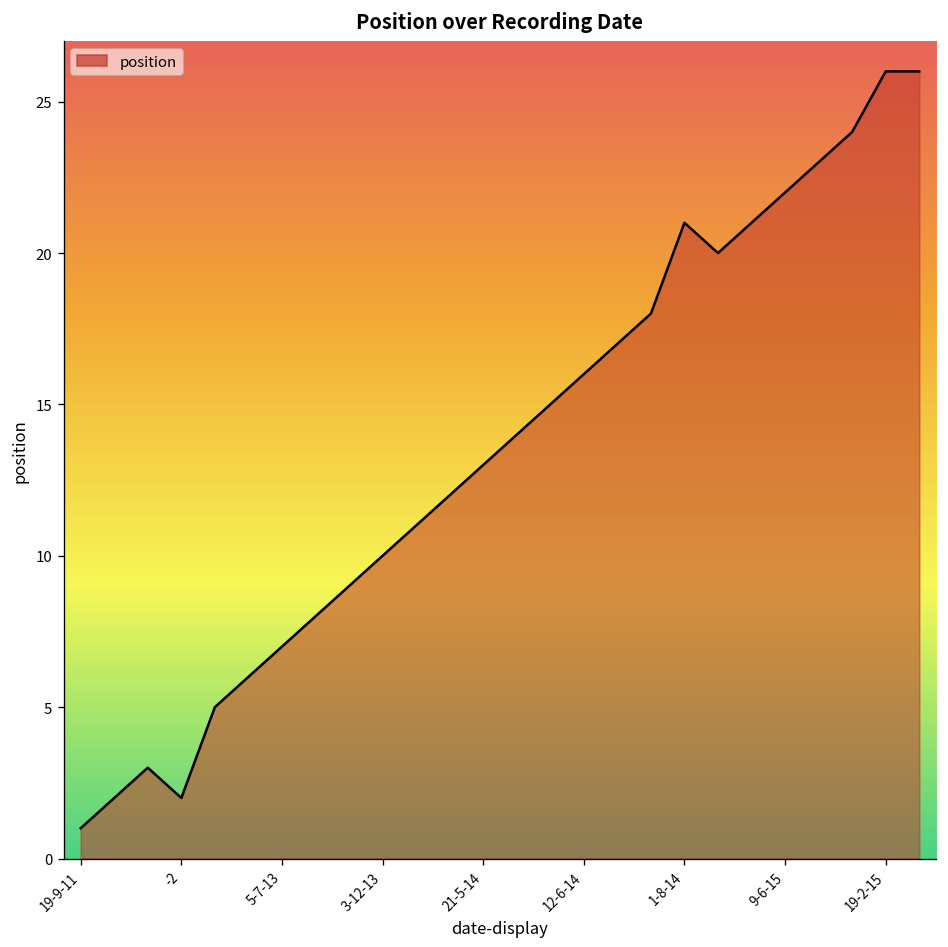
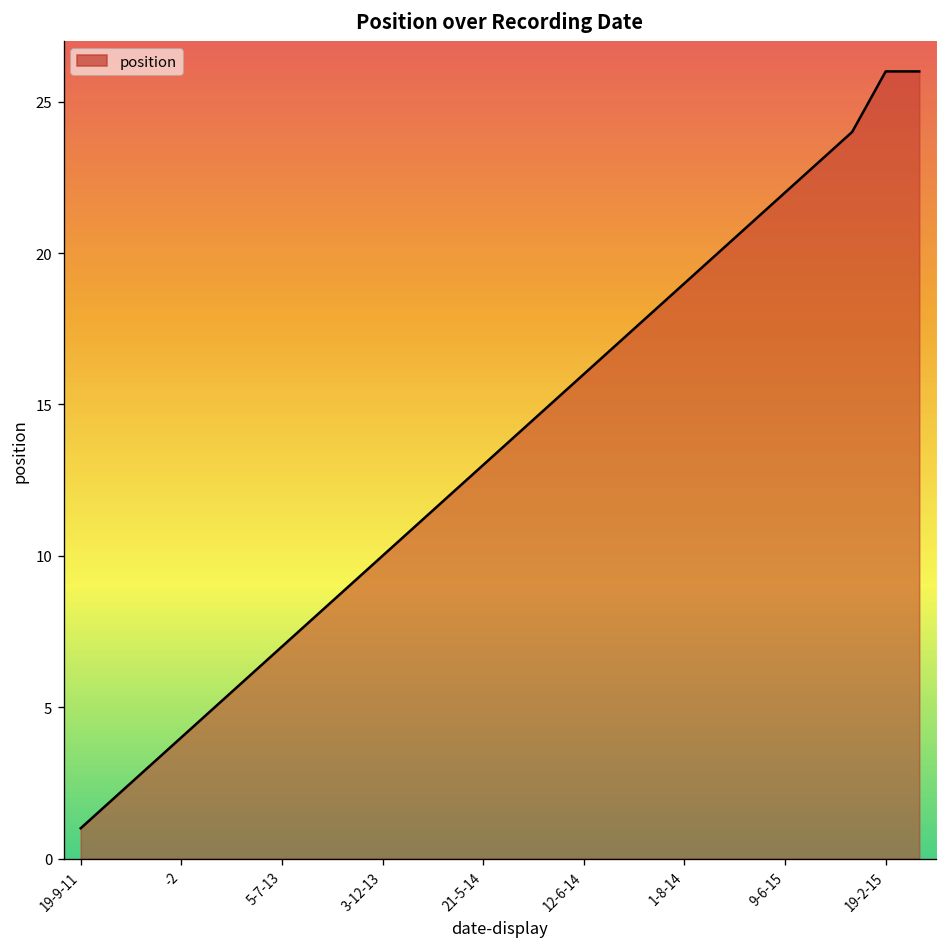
  {
    "19-9-11": 1,
-   "-2": 2,
+   "-2": 4,
    "3-12-13": 10,
-   "1-8-14": 21,
+   "1-8-14": 19,
    "19-2-15": 26
  }
